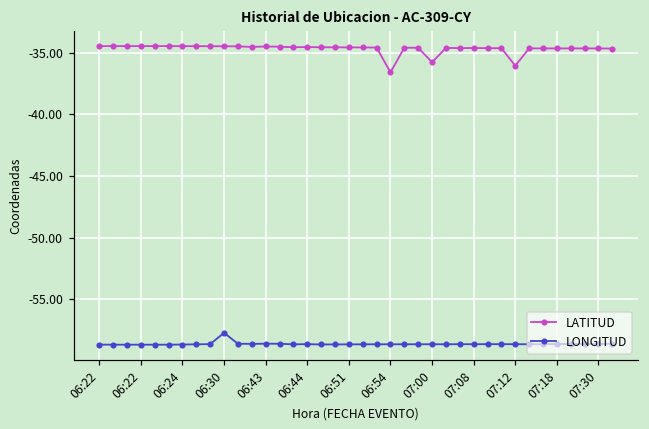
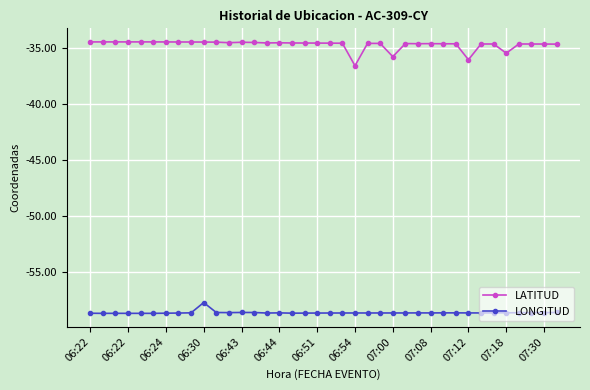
  {
    "LATITUD": {
      "06:24": -34.5,
      "06:30": -34.5,
      "06:54": -36.6,
      "07:00": -35.8,
      "07:12": -36.1,
-     "07:18": -34.7
+     "07:18": -35.5
    },
    "LONGITUD": {
      "06:24": -58.7,
      "06:30": -57.7,
      "06:54": -58.6,
      "07:00": -58.6,
      "07:12": -58.6
    }
  }
